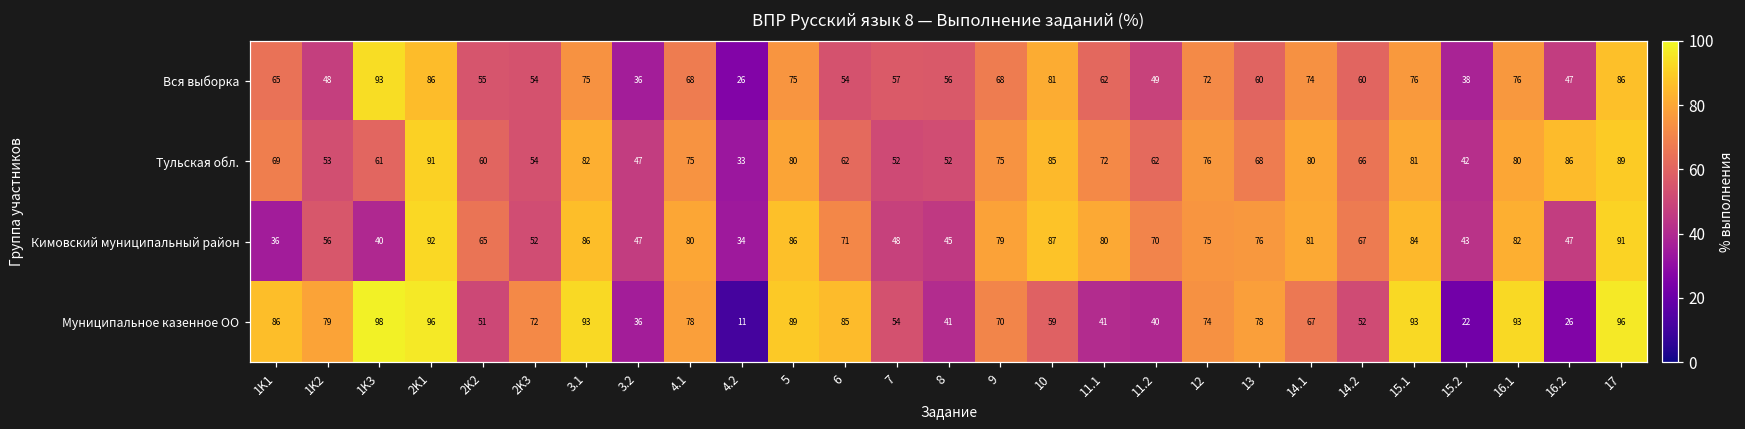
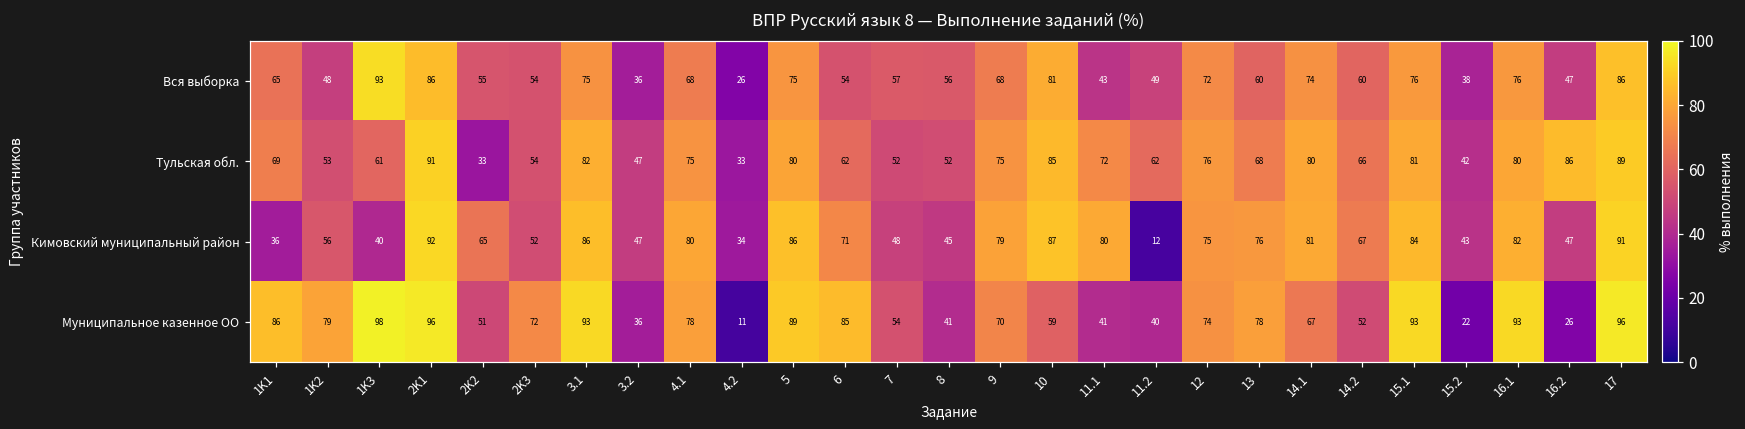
  {
    "Вся выборка": {
      "1K1": 65,
      "1K2": 48,
      "1K3": 93,
      "2K1": 86,
      "2K2": 55,
      "2K3": 54,
      "3.1": 75,
      "3.2": 36,
      "4.1": 68,
      "4.2": 26,
      "5": 75,
      "6": 54,
      "7": 57,
      "8": 56,
      "9": 68,
      "10": 81,
-     "11.1": 62,
+     "11.1": 43,
      "11.2": 49,
      "12": 72,
      "13": 60,
      "14.1": 74,
      "14.2": 60,
      "15.1": 76,
      "15.2": 38,
      "16.1": 76,
      "16.2": 47,
      "17": 86
    },
    "Тульская обл.": {
      "1K1": 69,
      "1K2": 53,
      "1K3": 61,
      "2K1": 91,
-     "2K2": 60,
+     "2K2": 33,
      "2K3": 54,
      "3.1": 82,
      "3.2": 47,
      "4.1": 75,
      "4.2": 33,
      "5": 80,
      "6": 62,
      "7": 52,
      "8": 52,
      "9": 75,
      "10": 85,
      "11.1": 72,
      "11.2": 62,
      "12": 76,
      "13": 68,
      "14.1": 80,
      "14.2": 66,
      "15.1": 81,
      "15.2": 42,
      "16.1": 80,
      "16.2": 86,
      "17": 89
    },
    "Кимовский муниципальный район": {
      "1K1": 36,
      "1K2": 56,
      "1K3": 40,
      "2K1": 92,
      "2K2": 65,
      "2K3": 52,
      "3.1": 86,
      "3.2": 47,
      "4.1": 80,
      "4.2": 34,
      "5": 86,
      "6": 71,
      "7": 48,
      "8": 45,
      "9": 79,
      "10": 87,
      "11.1": 80,
-     "11.2": 70,
+     "11.2": 12,
      "12": 75,
      "13": 76,
      "14.1": 81,
      "14.2": 67,
      "15.1": 84,
      "15.2": 43,
      "16.1": 82,
      "16.2": 47,
      "17": 91
    },
    "Муниципальное казенное ОО": {
      "1K1": 86,
      "1K2": 79,
      "1K3": 98,
      "2K1": 96,
      "2K2": 51,
      "2K3": 72,
      "3.1": 93,
      "3.2": 36,
      "4.1": 78,
      "4.2": 11,
      "5": 89,
      "6": 85,
      "7": 54,
      "8": 41,
      "9": 70,
      "10": 59,
      "11.1": 41,
      "11.2": 40,
      "12": 74,
      "13": 78,
      "14.1": 67,
      "14.2": 52,
      "15.1": 93,
      "15.2": 22,
      "16.1": 93,
      "16.2": 26,
      "17": 96
    }
  }
